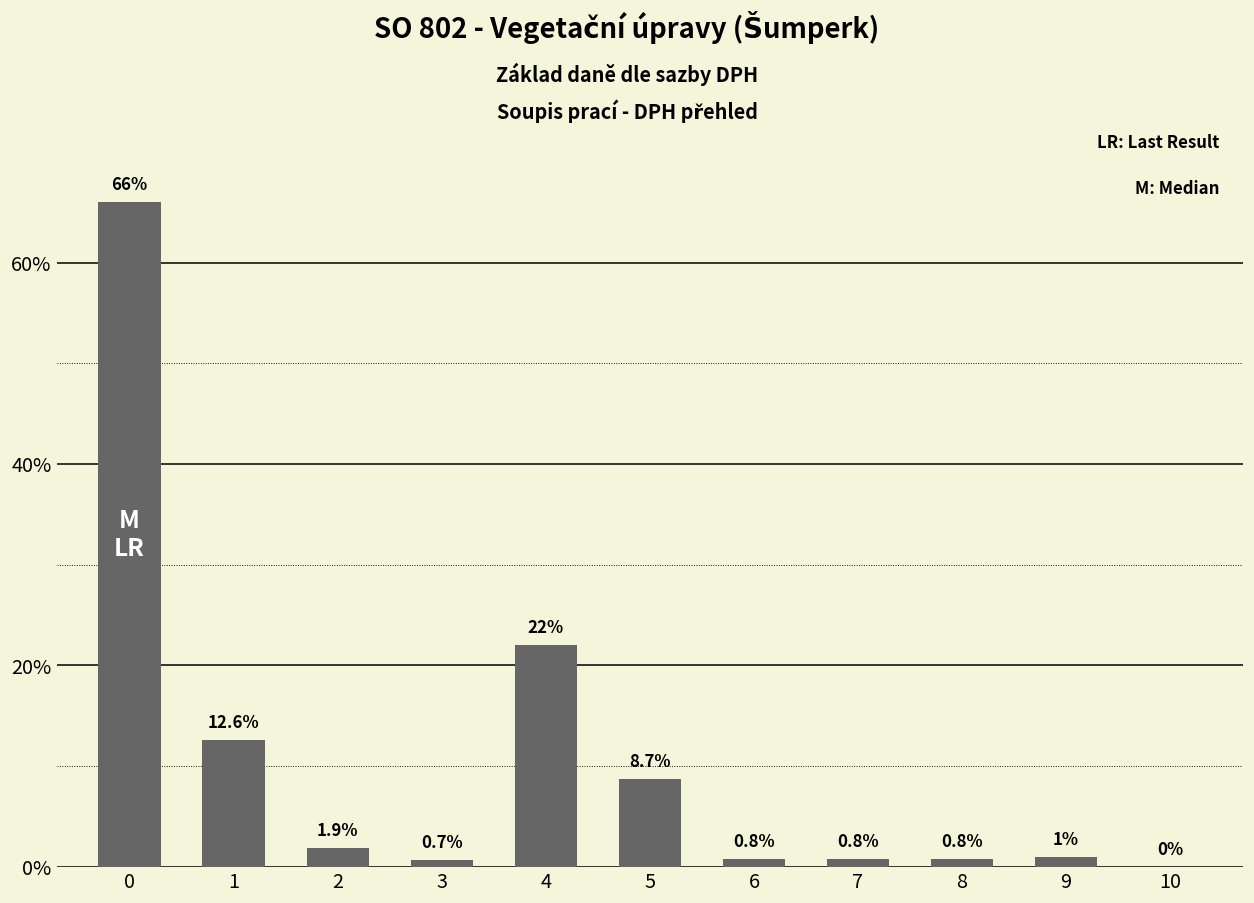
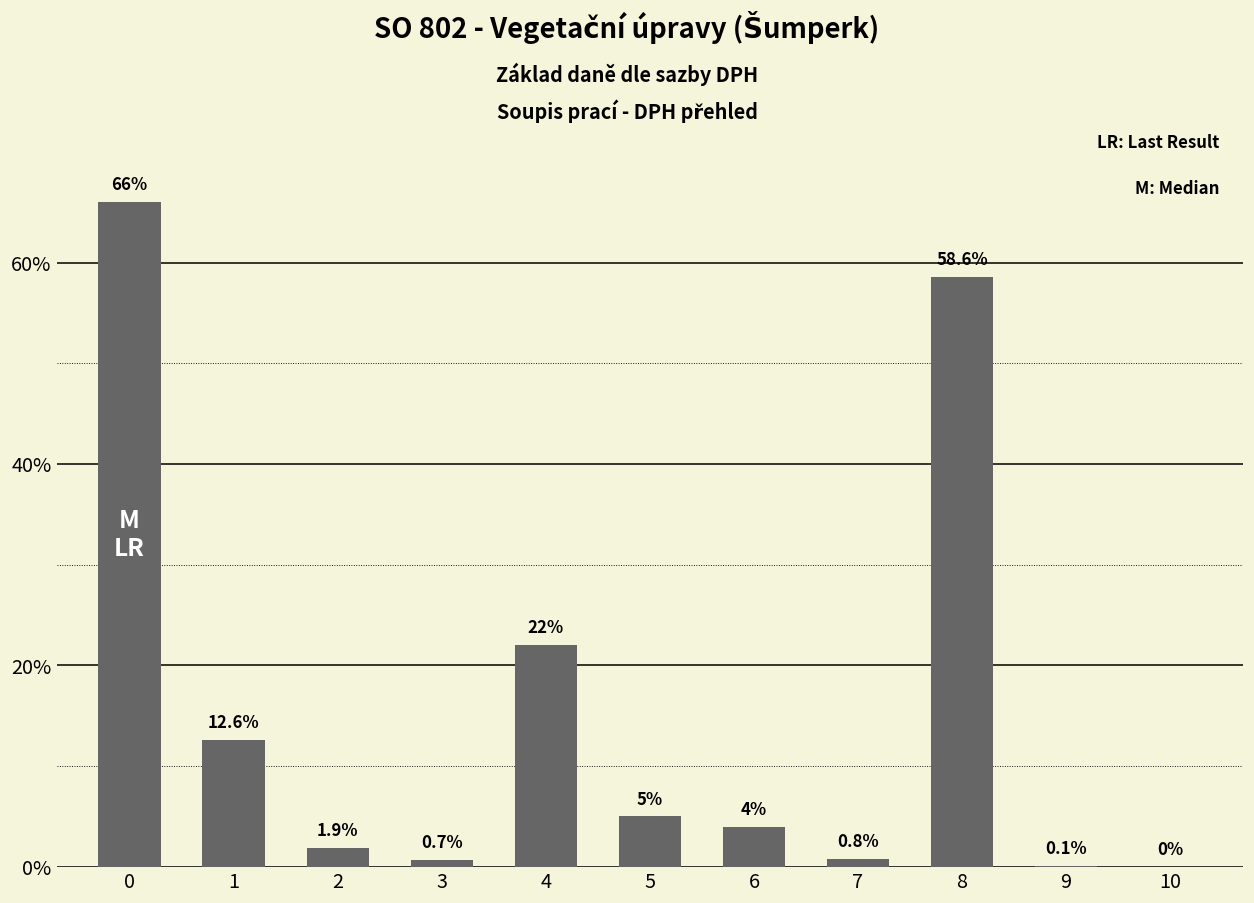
  {
    "0": "66%",
    "1": "12.6%",
    "2": "1.9%",
    "3": "0.7%",
    "4": "22%",
-   "5": "8.7%",
-   "6": "0.8%",
+   "5": "5%",
+   "6": "4%",
    "7": "0.8%",
-   "8": "0.8%",
-   "9": "1%",
+   "8": "58.6%",
+   "9": "0.1%",
    "10": "0%"
  }
